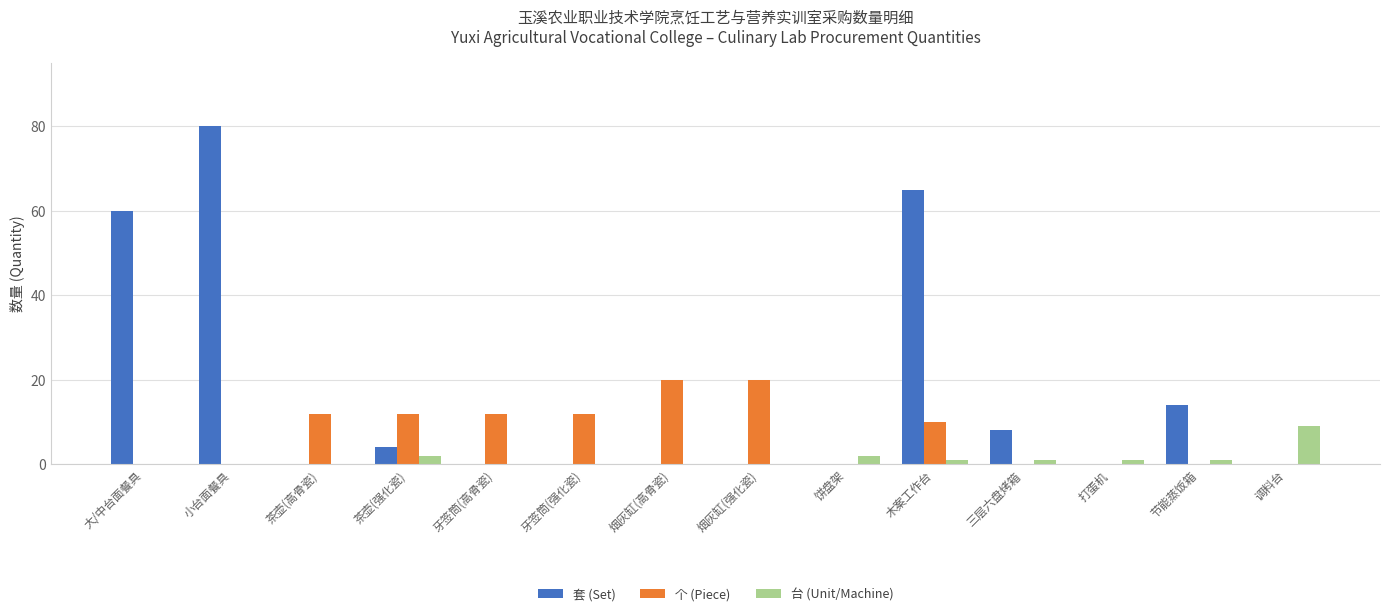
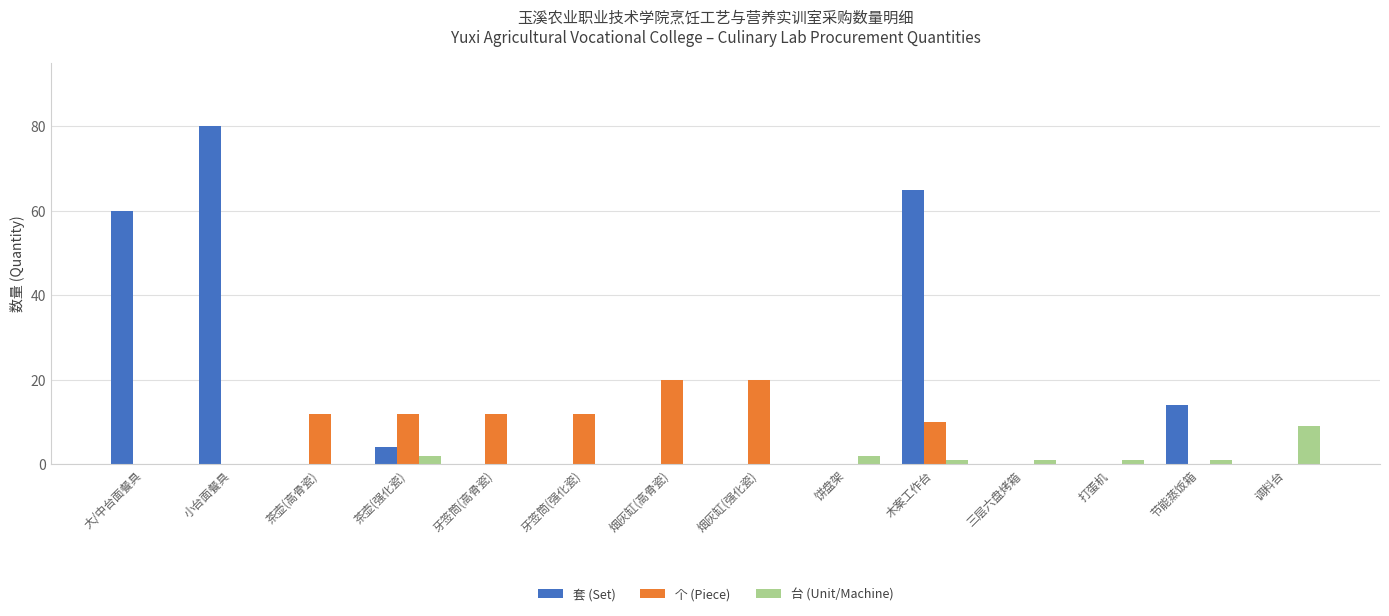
  {
    "套 (Set)": {
      "大/中台面餐具": 60,
      "小台面餐具": 80,
      "茶壶(高骨瓷)": 0,
      "茶壶(强化瓷)": 4,
      "牙签筒(高骨瓷)": 0,
      "牙签筒(强化瓷)": 0,
      "烟灰缸(高骨瓷)": 0,
      "烟灰缸(强化瓷)": 0,
      "饼盘架": 0,
      "木案工作台": 65,
-     "三层六盘烤箱": 8,
+     "三层六盘烤箱": 0,
      "打蛋机": 0,
      "节能蒸饭箱": 14,
      "调料台": 0
    },
    "个 (Piece)": {
      "大/中台面餐具": 0,
      "小台面餐具": 0,
      "茶壶(高骨瓷)": 12,
      "茶壶(强化瓷)": 12,
      "牙签筒(高骨瓷)": 12,
      "牙签筒(强化瓷)": 12,
      "烟灰缸(高骨瓷)": 20,
      "烟灰缸(强化瓷)": 20,
      "饼盘架": 0,
      "木案工作台": 10,
      "三层六盘烤箱": 0,
      "打蛋机": 0,
      "节能蒸饭箱": 0,
      "调料台": 0
    },
    "台 (Unit/Machine)": {
      "大/中台面餐具": 0,
      "小台面餐具": 0,
      "茶壶(高骨瓷)": 0,
      "茶壶(强化瓷)": 2,
      "牙签筒(高骨瓷)": 0,
      "牙签筒(强化瓷)": 0,
      "烟灰缸(高骨瓷)": 0,
      "烟灰缸(强化瓷)": 0,
      "饼盘架": 2,
      "木案工作台": 1,
      "三层六盘烤箱": 1,
      "打蛋机": 1,
      "节能蒸饭箱": 1,
      "调料台": 9
    }
  }
